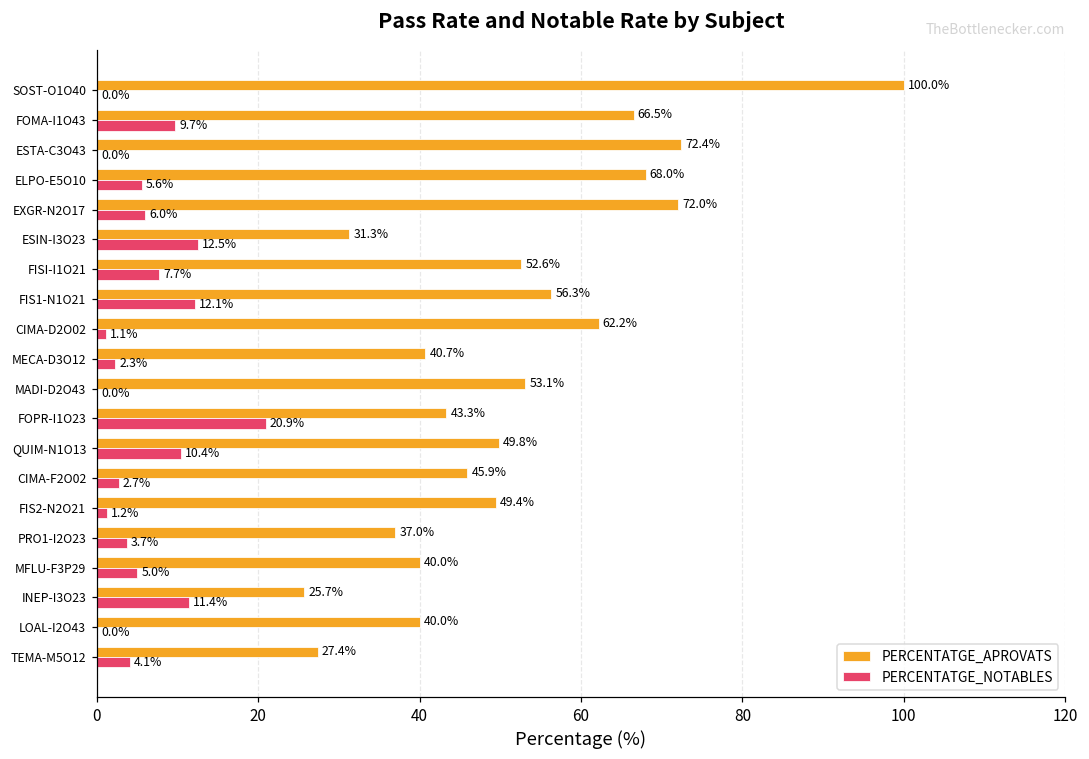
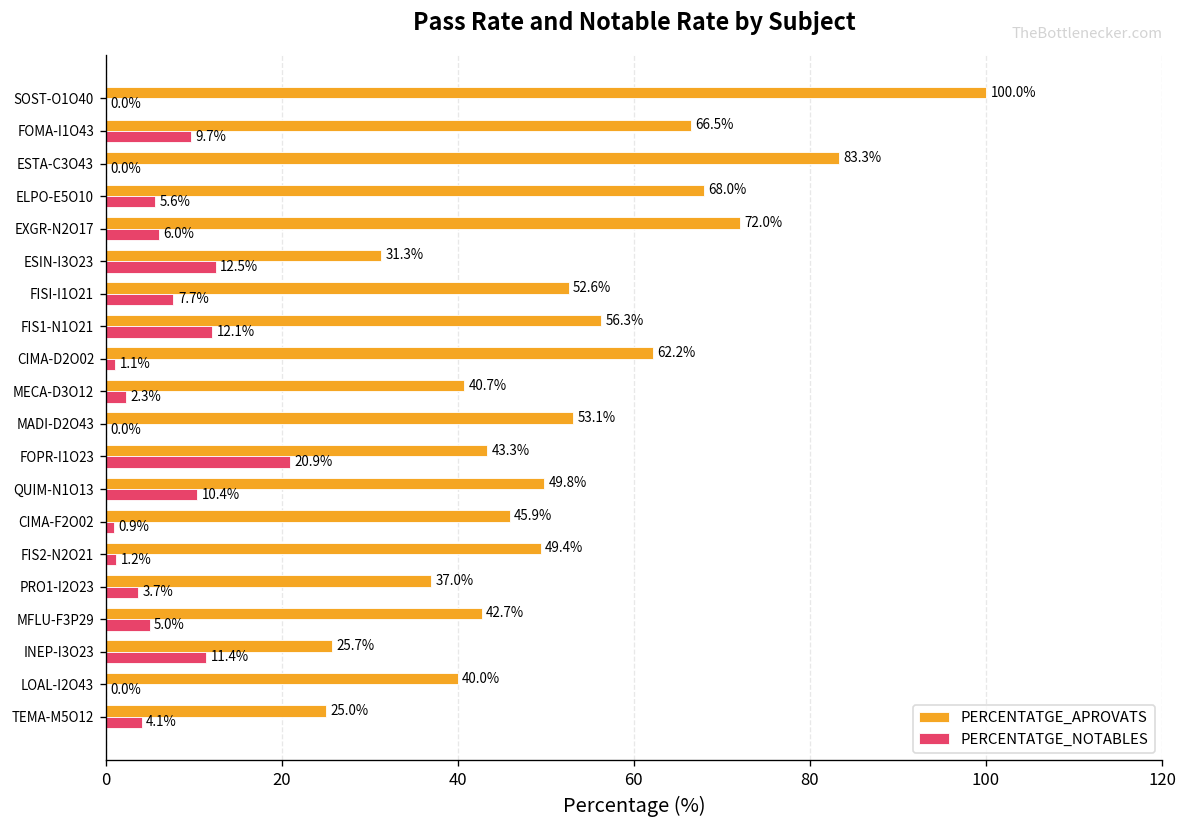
  {
    "PERCENTATGE_APROVATS": {
      "SOST-O1O40": "100.0%",
      "FOMA-I1O43": "66.5%",
-     "ESTA-C3O43": "72.4%",
+     "ESTA-C3O43": "83.3%",
      "ELPO-E5O10": "68.0%",
      "EXGR-N2O17": "72.0%",
      "ESIN-I3O23": "31.3%",
      "FISI-I1O21": "52.6%",
      "FIS1-N1O21": "56.3%",
      "CIMA-D2O02": "62.2%",
      "MECA-D3O12": "40.7%",
      "MADI-D2O43": "53.1%",
      "FOPR-I1O23": "43.3%",
      "QUIM-N1O13": "49.8%",
      "CIMA-F2O02": "45.9%",
      "FIS2-N2O21": "49.4%",
      "PRO1-I2O23": "37.0%",
-     "MFLU-F3P29": "40.0%",
+     "MFLU-F3P29": "42.7%",
      "INEP-I3O23": "25.7%",
      "LOAL-I2O43": "40.0%",
-     "TEMA-M5O12": "27.4%"
+     "TEMA-M5O12": "25.0%"
    },
    "PERCENTATGE_NOTABLES": {
      "SOST-O1O40": "0.0%",
      "FOMA-I1O43": "9.7%",
      "ESTA-C3O43": "0.0%",
      "ELPO-E5O10": "5.6%",
      "EXGR-N2O17": "6.0%",
      "ESIN-I3O23": "12.5%",
      "FISI-I1O21": "7.7%",
      "FIS1-N1O21": "12.1%",
      "CIMA-D2O02": "1.1%",
      "MECA-D3O12": "2.3%",
      "MADI-D2O43": "0.0%",
      "FOPR-I1O23": "20.9%",
      "QUIM-N1O13": "10.4%",
-     "CIMA-F2O02": "2.7%",
+     "CIMA-F2O02": "0.9%",
      "FIS2-N2O21": "1.2%",
      "PRO1-I2O23": "3.7%",
      "MFLU-F3P29": "5.0%",
      "INEP-I3O23": "11.4%",
      "LOAL-I2O43": "0.0%",
      "TEMA-M5O12": "4.1%"
    }
  }
